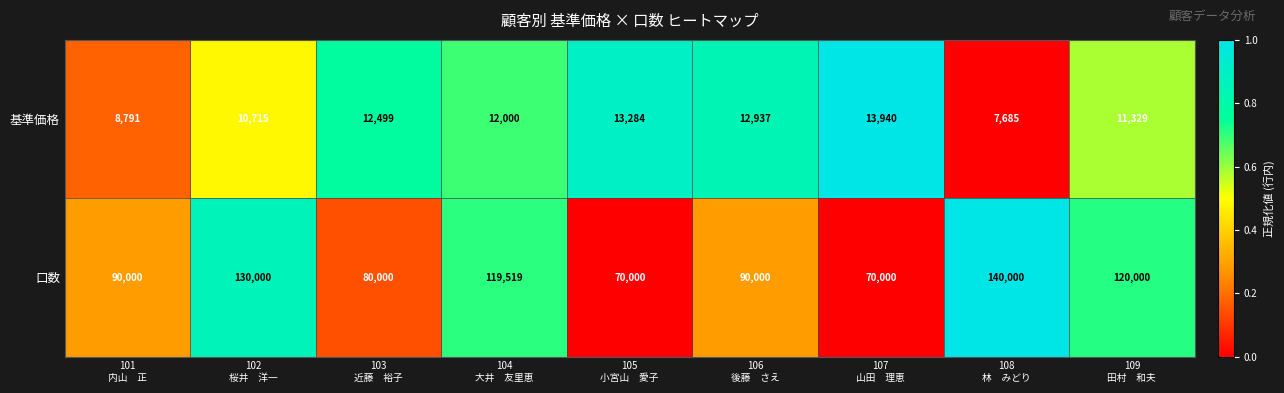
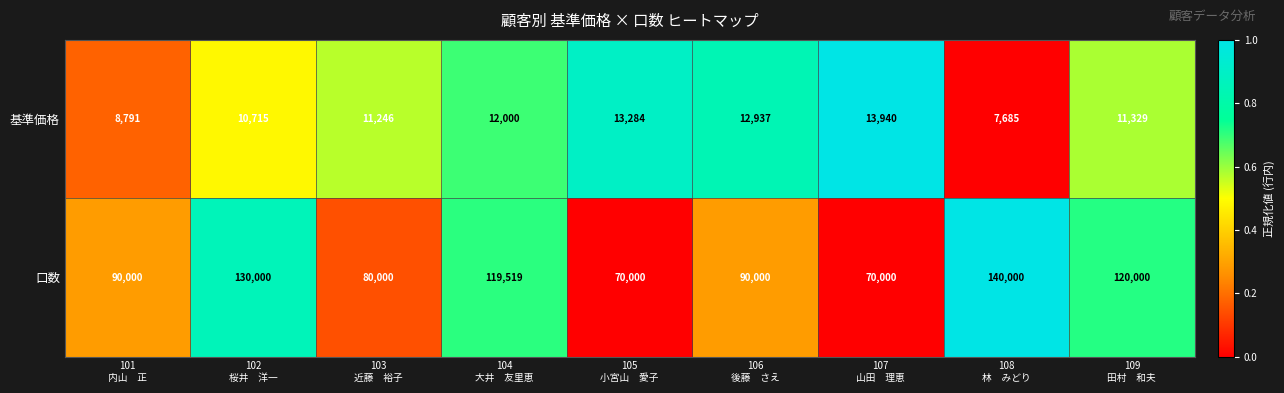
  {
    "基準価格": {
      "101 内山 正": "8,791",
      "102 桜井 洋一": "10,715",
-     "103 近藤 裕子": "12,499",
+     "103 近藤 裕子": "11,246",
      "104 大井 友里恵": "12,000",
      "105 小宮山 愛子": "13,284",
      "106 後藤 さえ": "12,937",
      "107 山田 理恵": "13,940",
      "108 林 みどり": "7,685",
      "109 田村 和夫": "11,329"
    },
    "口数": {
      "101 内山 正": "90,000",
      "102 桜井 洋一": "130,000",
      "103 近藤 裕子": "80,000",
      "104 大井 友里恵": "119,519",
      "105 小宮山 愛子": "70,000",
      "106 後藤 さえ": "90,000",
      "107 山田 理恵": "70,000",
      "108 林 みどり": "140,000",
      "109 田村 和夫": "120,000"
    }
  }
